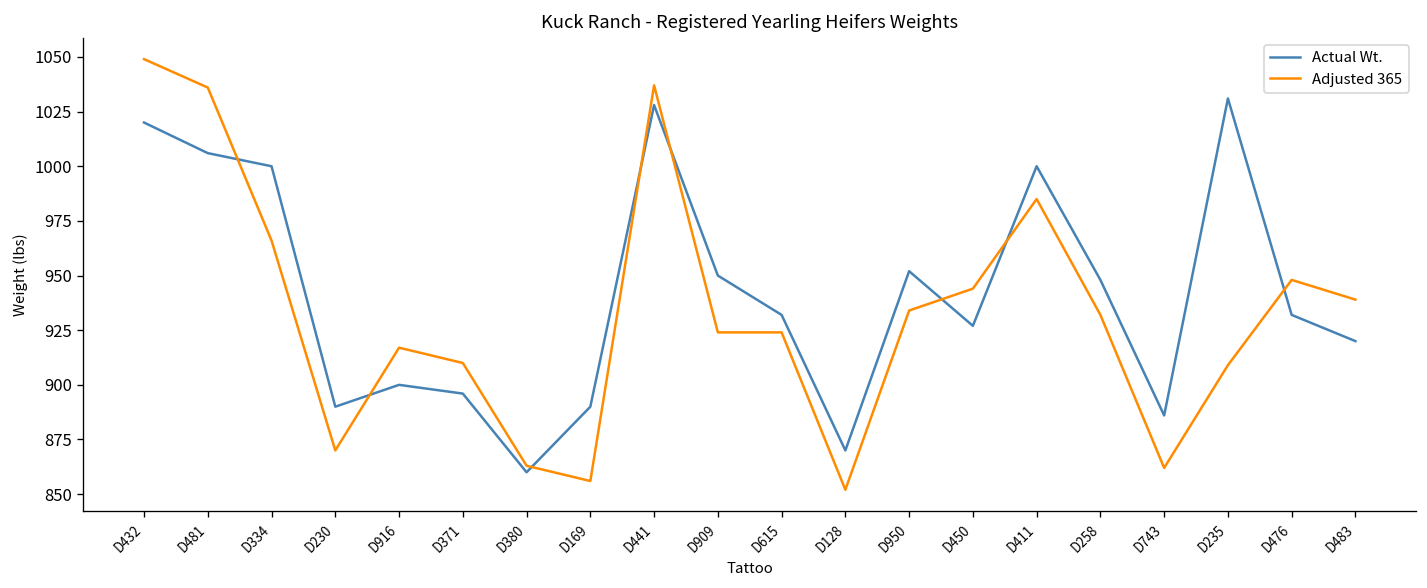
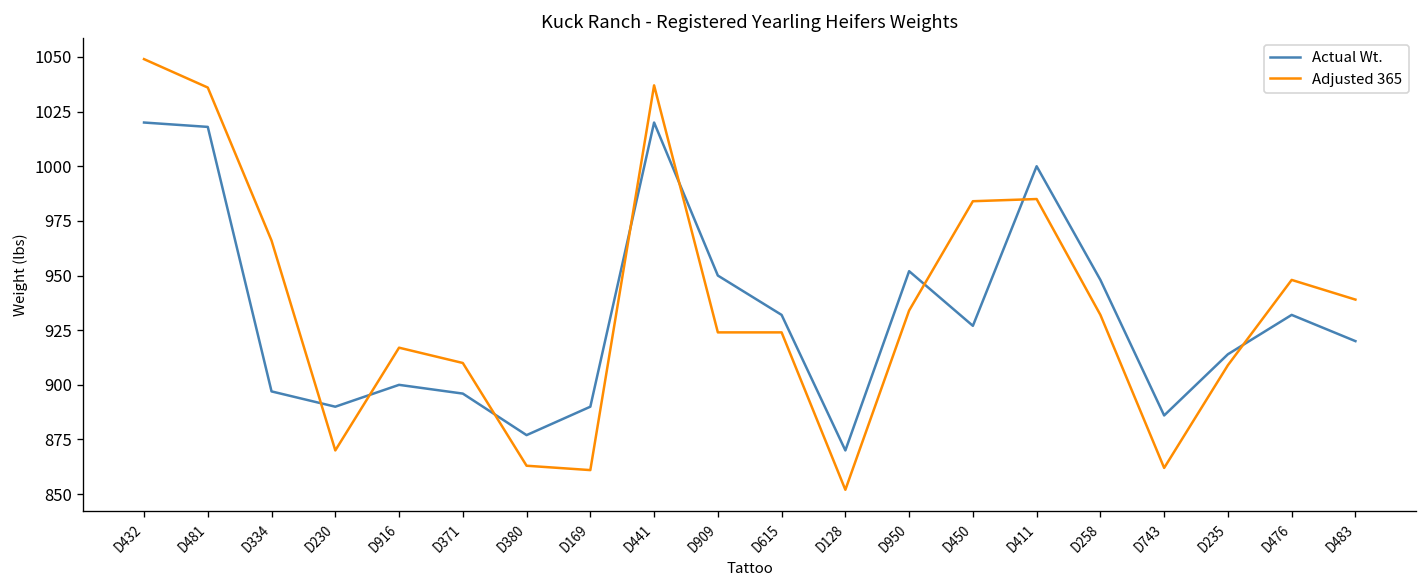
  {
    "Actual Wt.": {
      "D432": 1020,
-     "D481": 1006,
-     "D334": 1000,
+     "D481": 1018,
+     "D334": 897,
      "D230": 890,
      "D916": 900,
      "D371": 896,
-     "D380": 860,
+     "D380": 877,
      "D169": 890,
-     "D441": 1028,
+     "D441": 1020,
      "D909": 950,
      "D615": 932,
      "D128": 870,
      "D950": 952,
      "D450": 927,
      "D411": 1000,
      "D258": 948,
      "D743": 886,
-     "D235": 1031,
+     "D235": 914,
      "D476": 932,
      "D483": 920
    },
    "Adjusted 365": {
      "D432": 1049,
      "D481": 1036,
      "D334": 966,
      "D230": 870,
      "D916": 917,
      "D371": 910,
      "D380": 863,
-     "D169": 856,
+     "D169": 861,
      "D441": 1037,
      "D909": 924,
      "D615": 924,
      "D128": 852,
      "D950": 934,
-     "D450": 944,
+     "D450": 984,
      "D411": 985,
      "D258": 932,
      "D743": 862,
      "D235": 909,
      "D476": 948,
      "D483": 939
    }
  }
